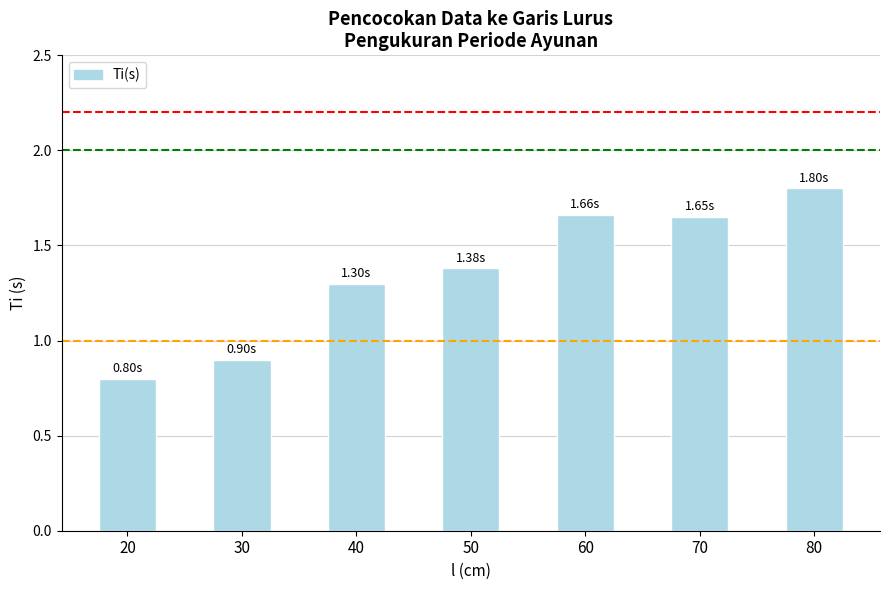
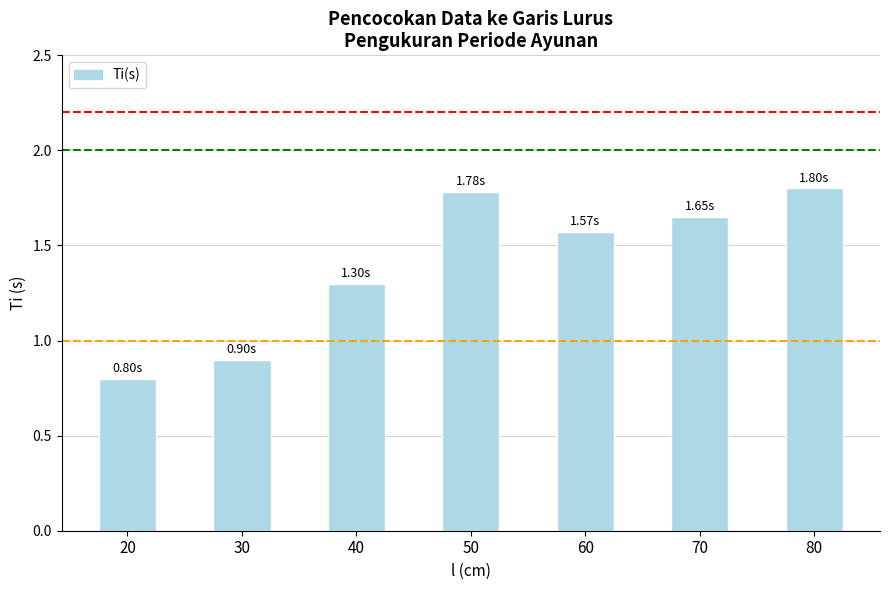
  {
    "20": "0.80s",
    "30": "0.90s",
    "40": "1.30s",
-   "50": "1.38s",
-   "60": "1.66s",
+   "50": "1.78s",
+   "60": "1.57s",
    "70": "1.65s",
    "80": "1.80s"
  }
